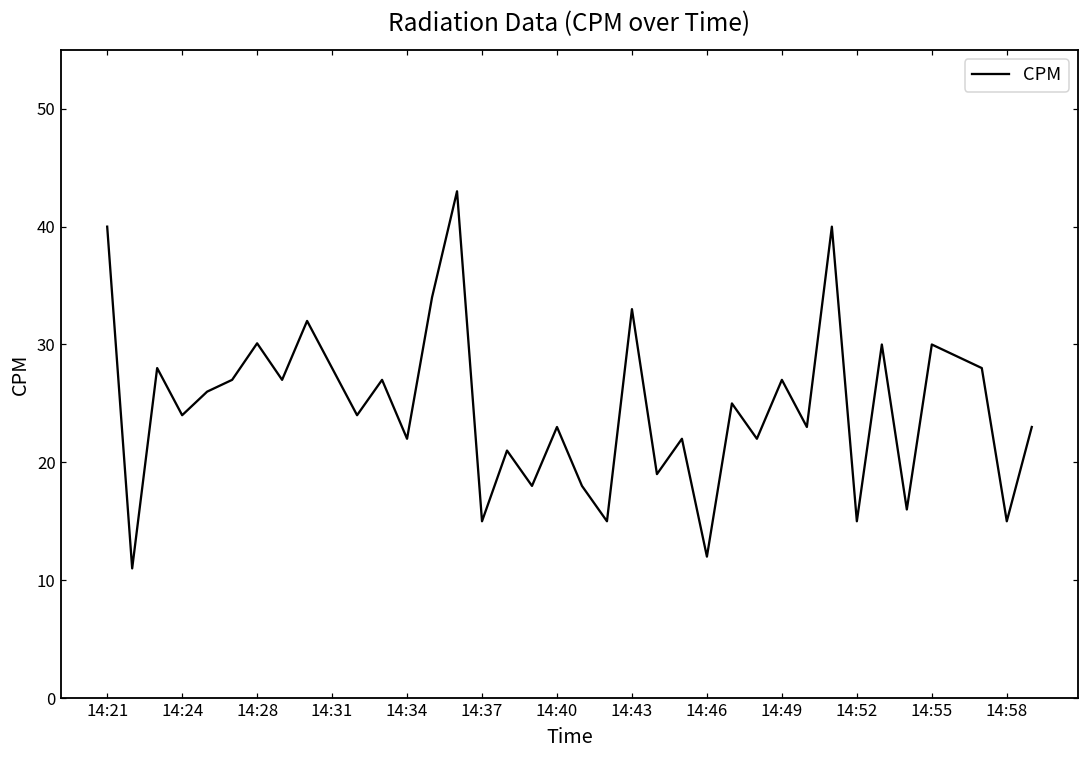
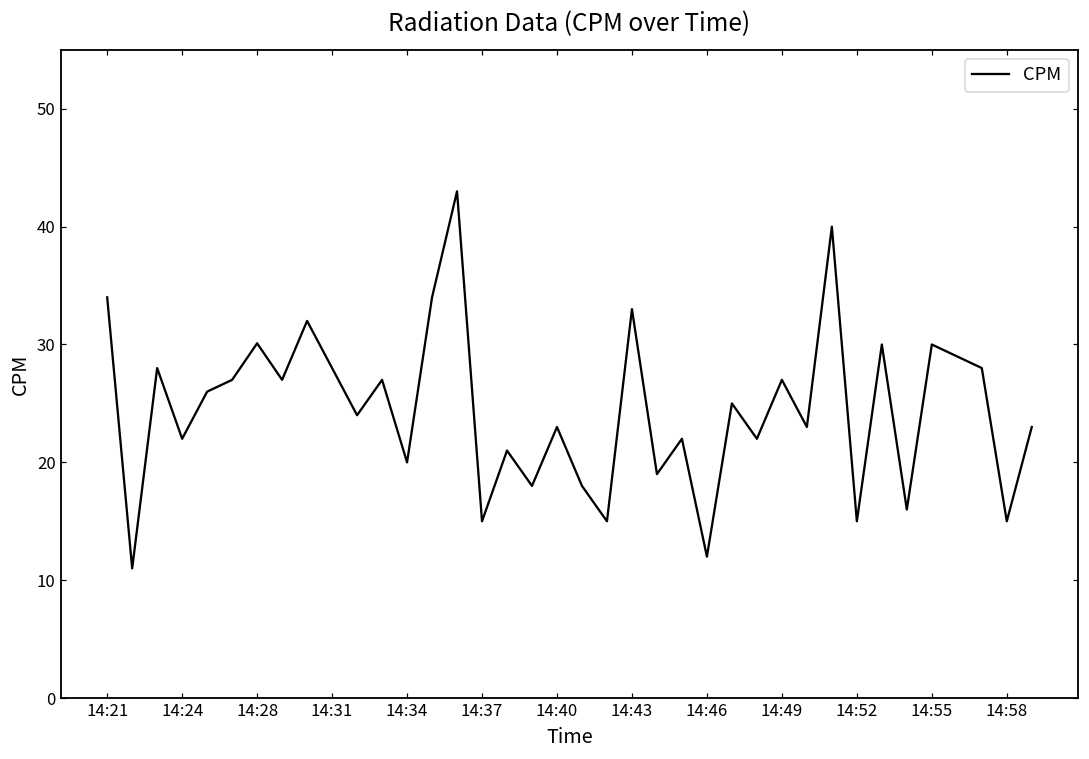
  {
-   "14:21": 40,
-   "14:24": 24,
+   "14:21": 34,
+   "14:24": 22,
    "14:28": 30,
    "14:31": 28,
-   "14:34": 22,
+   "14:34": 20,
    "14:37": 15,
    "14:40": 23,
    "14:43": 33,
    "14:46": 12,
    "14:49": 27,
    "14:52": 15,
    "14:55": 30,
    "14:58": 15
  }
